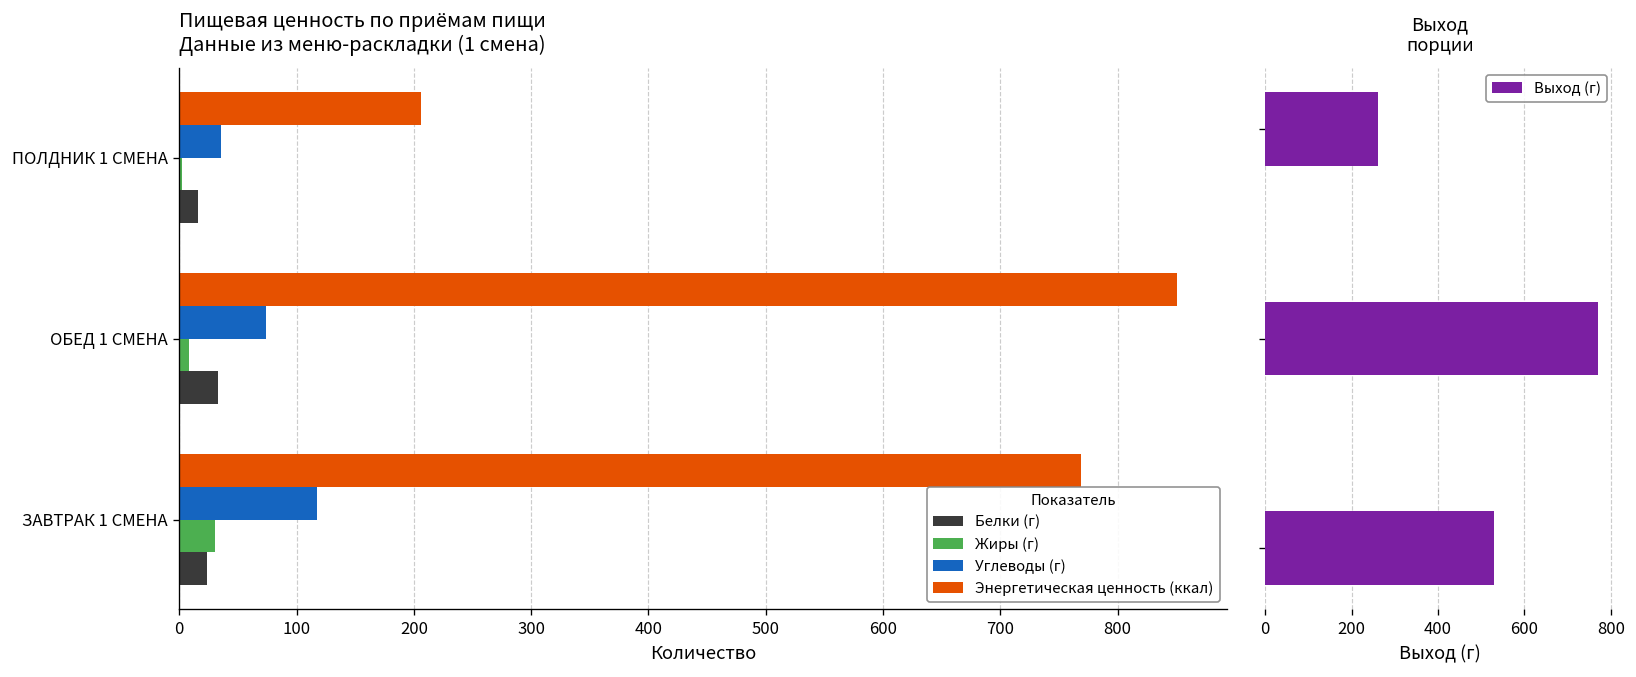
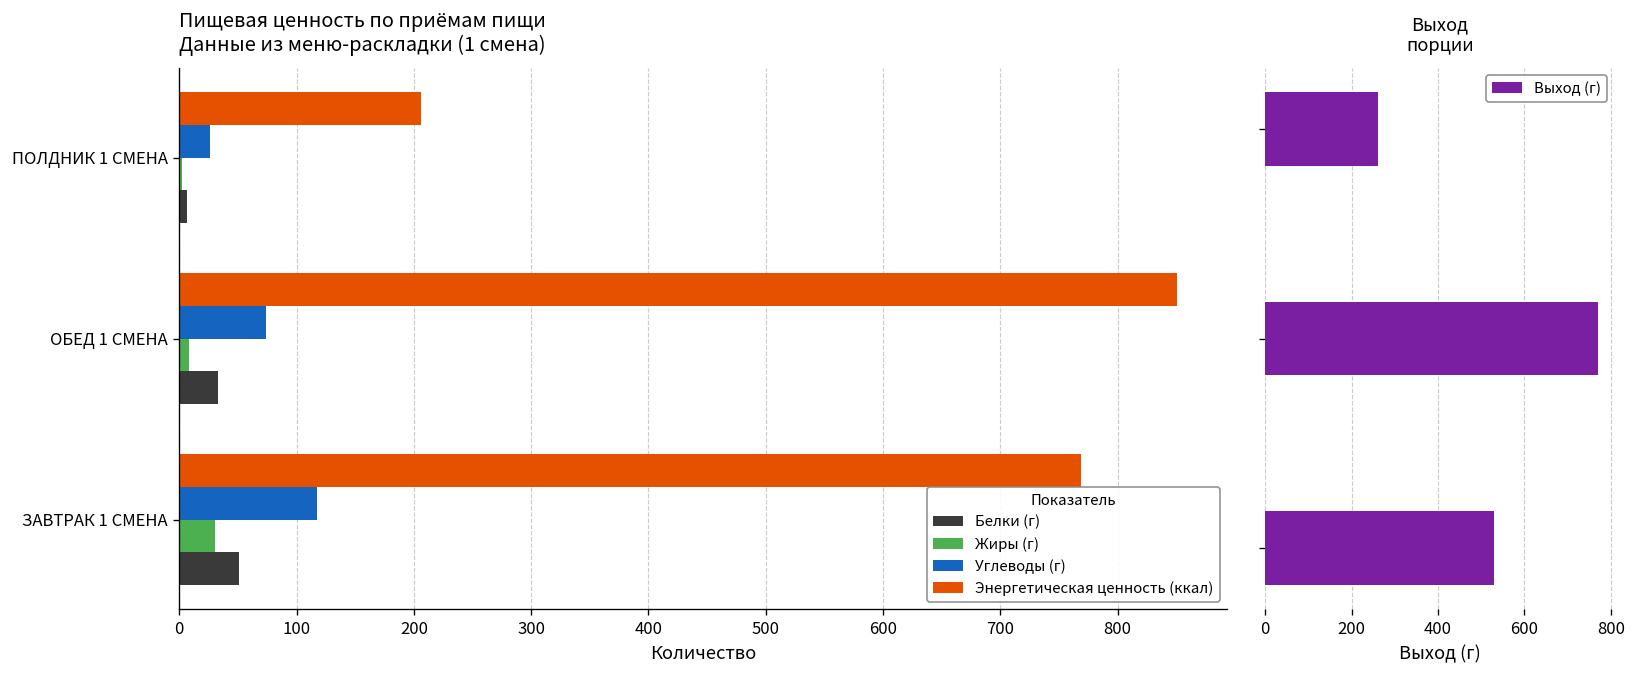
  {
    "Пищевая ценность по приёмам пищи Данные из меню-раскладки (1 смена)": {
      "Белки (г)": {
-       "ПОЛДНИК 1 СМЕНА": 20,
+       "ПОЛДНИК 1 СМЕНА": 10,
        "ОБЕД 1 СМЕНА": 30,
-       "ЗАВТРАК 1 СМЕНА": 20
+       "ЗАВТРАК 1 СМЕНА": 50
      },
      "Жиры (г)": {
        "ПОЛДНИК 1 СМЕНА": 0,
        "ОБЕД 1 СМЕНА": 10,
        "ЗАВТРАК 1 СМЕНА": 30
      },
      "Углеводы (г)": {
-       "ПОЛДНИК 1 СМЕНА": 40,
+       "ПОЛДНИК 1 СМЕНА": 30,
        "ОБЕД 1 СМЕНА": 70,
        "ЗАВТРАК 1 СМЕНА": 120
      },
      "Энергетическая ценность (ккал)": {
        "ПОЛДНИК 1 СМЕНА": 210,
        "ОБЕД 1 СМЕНА": 850,
        "ЗАВТРАК 1 СМЕНА": 770
      }
    }
  }
